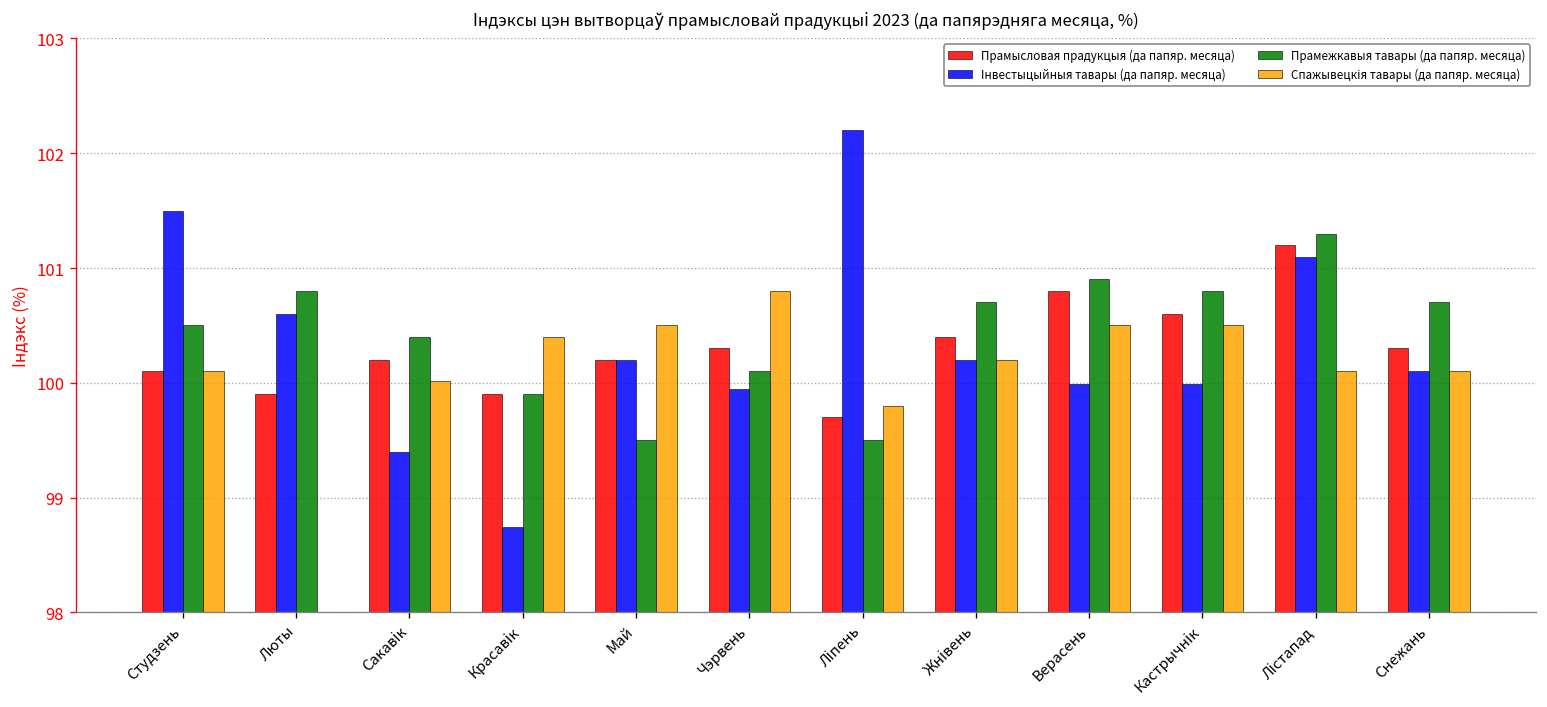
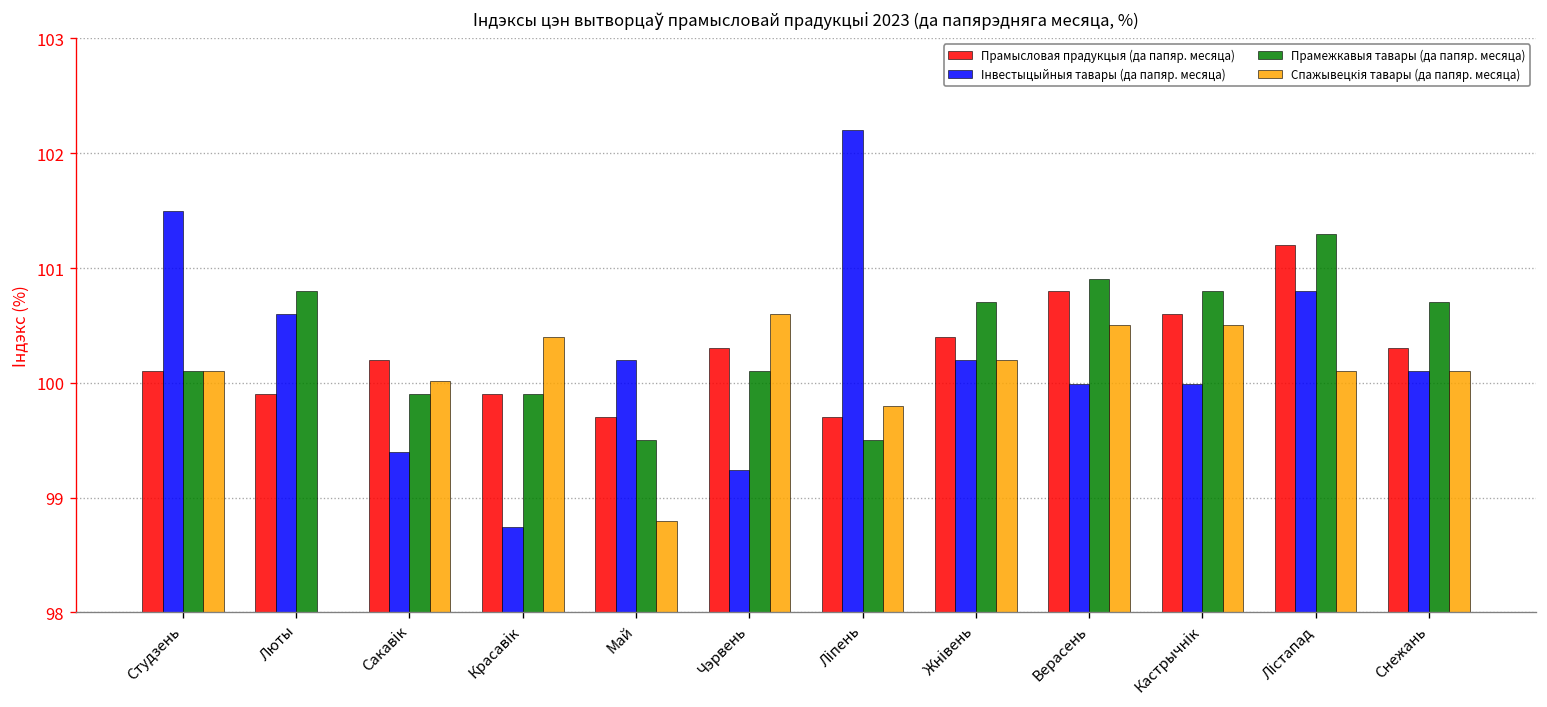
  {
    "Прамысловая прадукцыя (да папяр. месяца)": {
      "Студзень": 100.1,
      "Люты": 99.9,
      "Сакавік": 100.2,
      "Красавік": 99.9,
-     "Май": 100.2,
+     "Май": 99.7,
      "Чэрвень": 100.3,
      "Ліпень": 99.7,
      "Жнівень": 100.4,
      "Верасень": 100.8,
      "Кастрычнік": 100.6,
      "Лістапад": 101.2,
      "Снежань": 100.3
    },
    "Інвестыцыйныя тавары (да папяр. месяца)": {
      "Студзень": 101.5,
      "Люты": 100.6,
      "Сакавік": 99.4,
      "Красавік": 98.7,
      "Май": 100.2,
-     "Чэрвень": 100.0,
+     "Чэрвень": 99.2,
      "Ліпень": 102.2,
      "Жнівень": 100.2,
      "Верасень": 100.0,
      "Кастрычнік": 100.0,
-     "Лістапад": 101.1,
+     "Лістапад": 100.8,
      "Снежань": 100.1
    },
    "Прамежкавыя тавары (да папяр. месяца)": {
-     "Студзень": 100.5,
+     "Студзень": 100.1,
      "Люты": 100.8,
-     "Сакавік": 100.4,
+     "Сакавік": 99.9,
      "Красавік": 99.9,
      "Май": 99.5,
      "Чэрвень": 100.1,
      "Ліпень": 99.5,
      "Жнівень": 100.7,
      "Верасень": 100.9,
      "Кастрычнік": 100.8,
      "Лістапад": 101.3,
      "Снежань": 100.7
    },
    "Спажывецкія тавары (да папяр. месяца)": {
      "Студзень": 100.1,
      "Сакавік": 100.0,
      "Красавік": 100.4,
-     "Май": 100.5,
-     "Чэрвень": 100.8,
+     "Май": 98.8,
+     "Чэрвень": 100.6,
      "Ліпень": 99.8,
      "Жнівень": 100.2,
      "Верасень": 100.5,
      "Кастрычнік": 100.5,
      "Лістапад": 100.1,
      "Снежань": 100.1
    }
  }
